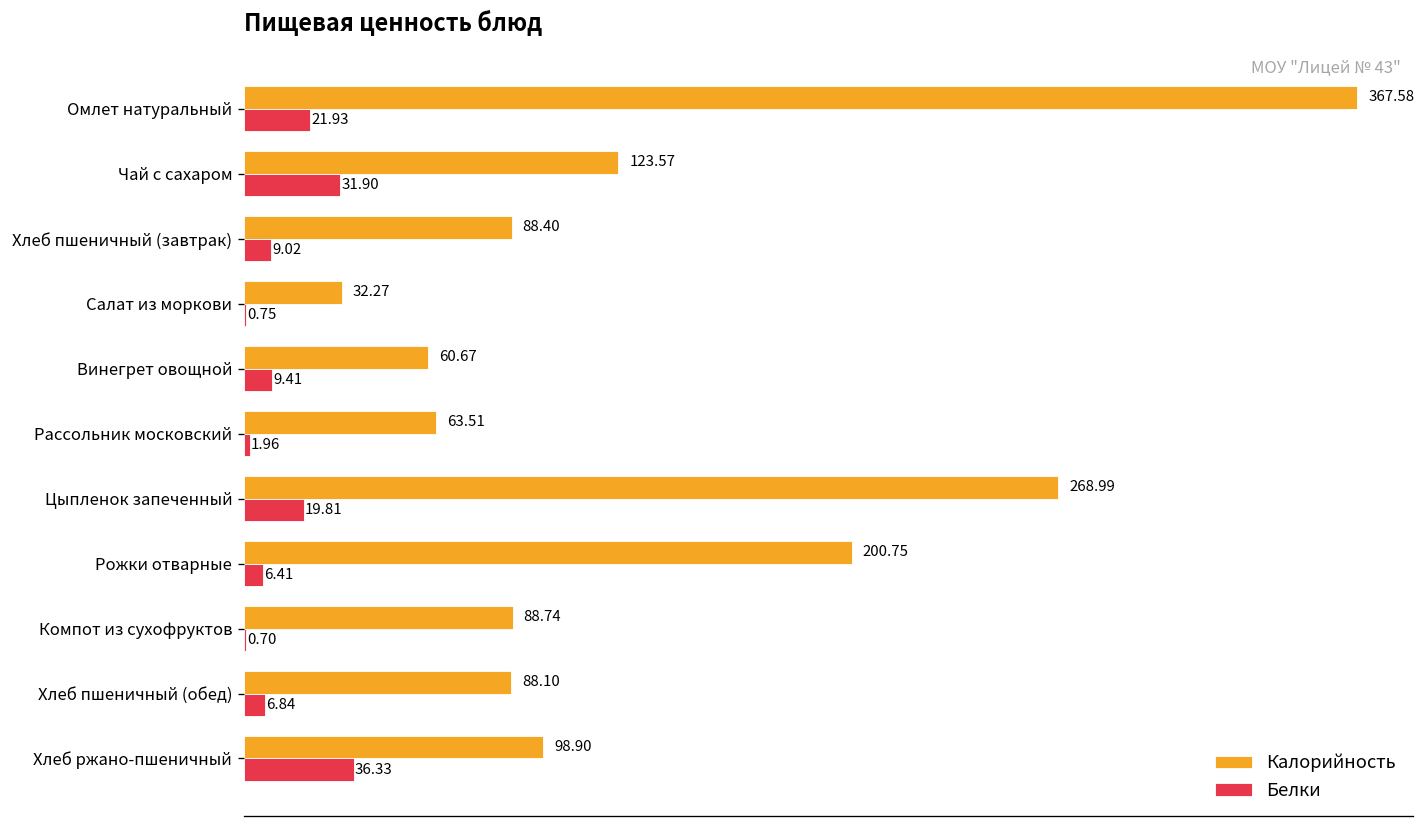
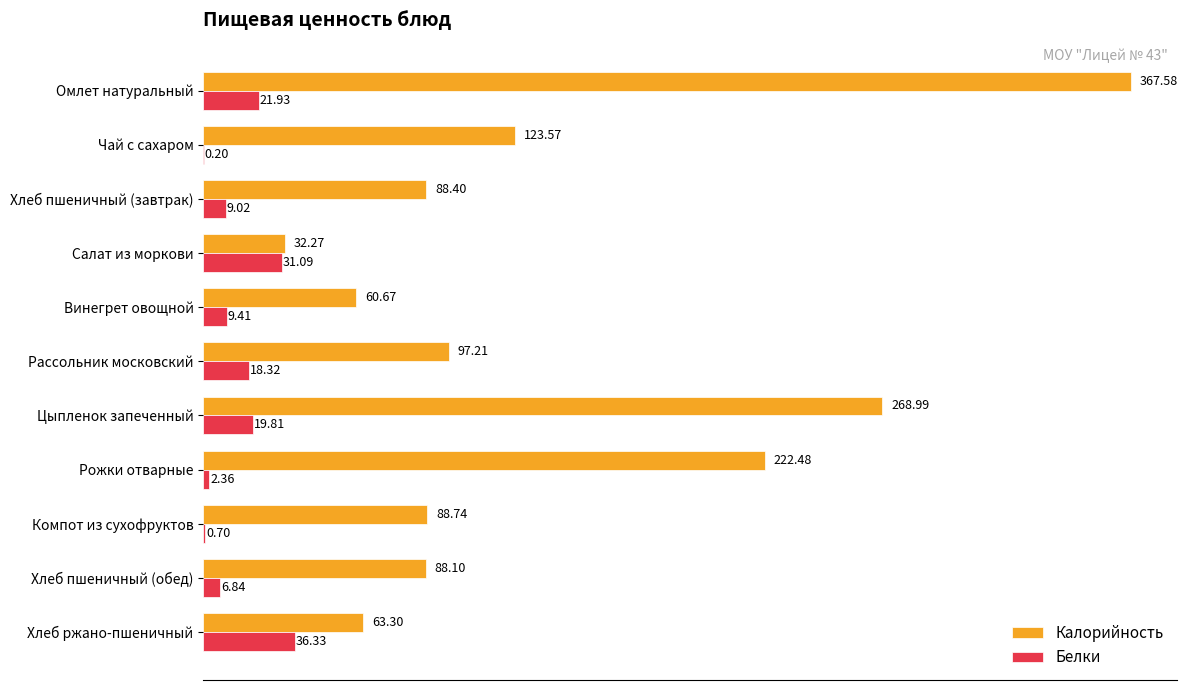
  {
    "Калорийность": {
      "Омлет натуральный": 367.58,
      "Чай с сахаром": 123.57,
      "Хлеб пшеничный (завтрак)": 88.40,
      "Салат из моркови": 32.27,
      "Винегрет овощной": 60.67,
-     "Рассольник московский": 63.51,
+     "Рассольник московский": 97.21,
      "Цыпленок запеченный": 268.99,
-     "Рожки отварные": 200.75,
+     "Рожки отварные": 222.48,
      "Компот из сухофруктов": 88.74,
      "Хлеб пшеничный (обед)": 88.10,
-     "Хлеб ржано-пшеничный": 98.90
+     "Хлеб ржано-пшеничный": 63.30
    },
    "Белки": {
      "Омлет натуральный": 21.93,
-     "Чай с сахаром": 31.90,
+     "Чай с сахаром": 0.20,
      "Хлеб пшеничный (завтрак)": 9.02,
-     "Салат из моркови": 0.75,
+     "Салат из моркови": 31.09,
      "Винегрет овощной": 9.41,
-     "Рассольник московский": 1.96,
+     "Рассольник московский": 18.32,
      "Цыпленок запеченный": 19.81,
-     "Рожки отварные": 6.41,
+     "Рожки отварные": 2.36,
      "Компот из сухофруктов": 0.70,
      "Хлеб пшеничный (обед)": 6.84,
      "Хлеб ржано-пшеничный": 36.33
    }
  }
